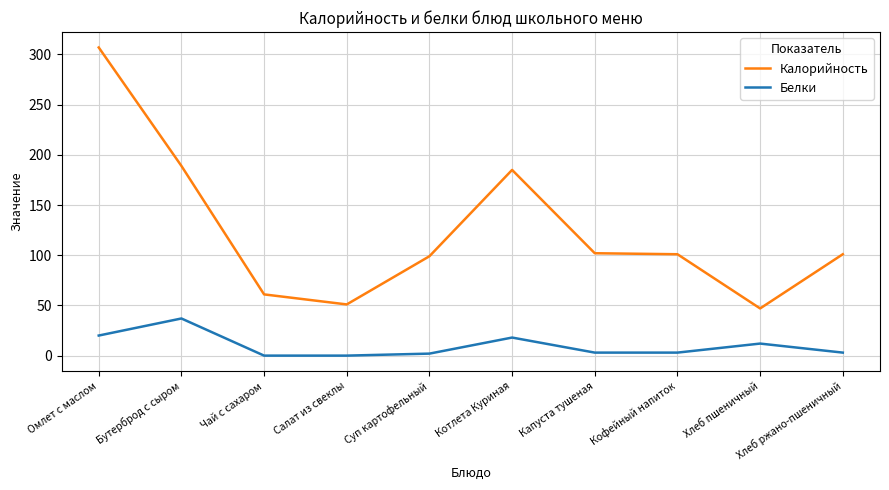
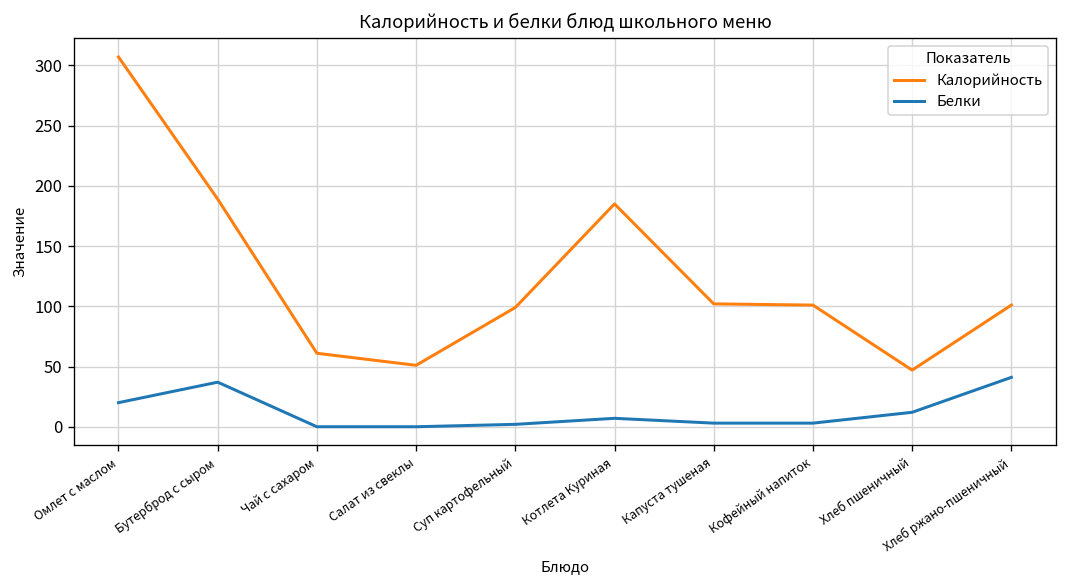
  {
    "Калорийность": {
      "Омлет с маслом": 307,
      "Бутерброд с сыром": 189,
      "Чай с сахаром": 61,
      "Салат из свеклы": 51,
      "Суп картофельный": 99,
      "Котлета Куриная": 185,
      "Капуста тушеная": 102,
      "Кофейный напиток": 101,
      "Хлеб пшеничный": 47,
      "Хлеб ржано-пшеничный": 101
    },
    "Белки": {
      "Омлет с маслом": 20,
      "Бутерброд с сыром": 37,
      "Чай с сахаром": 0,
      "Салат из свеклы": 0,
      "Суп картофельный": 2,
-     "Котлета Куриная": 18,
+     "Котлета Куриная": 7,
      "Капуста тушеная": 3,
      "Кофейный напиток": 3,
      "Хлеб пшеничный": 12,
-     "Хлеб ржано-пшеничный": 3
+     "Хлеб ржано-пшеничный": 41
    }
  }
